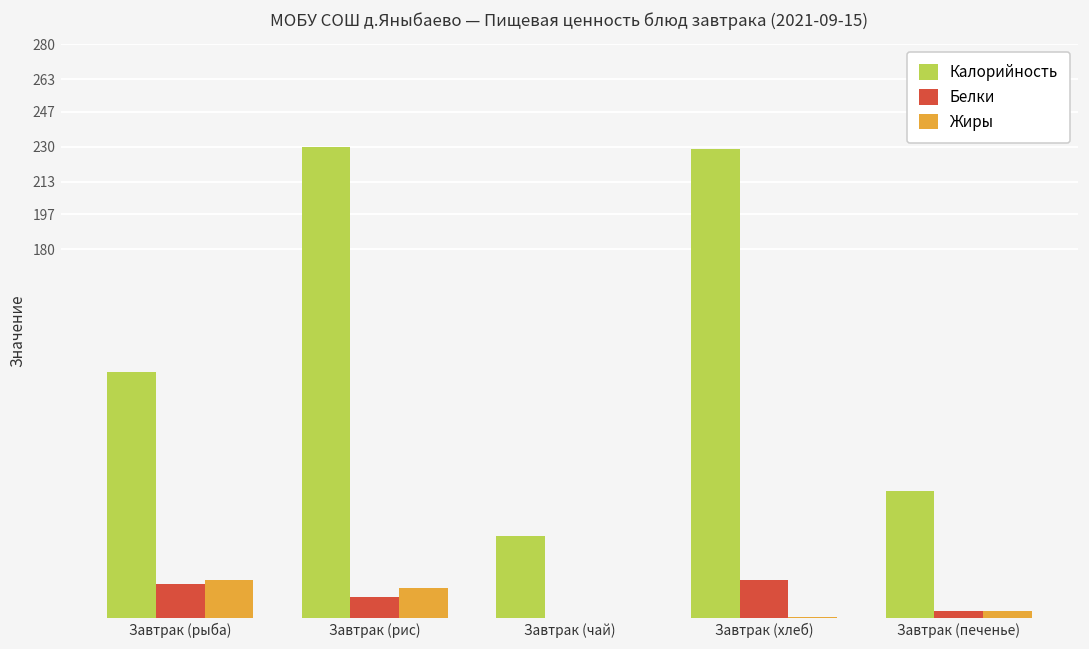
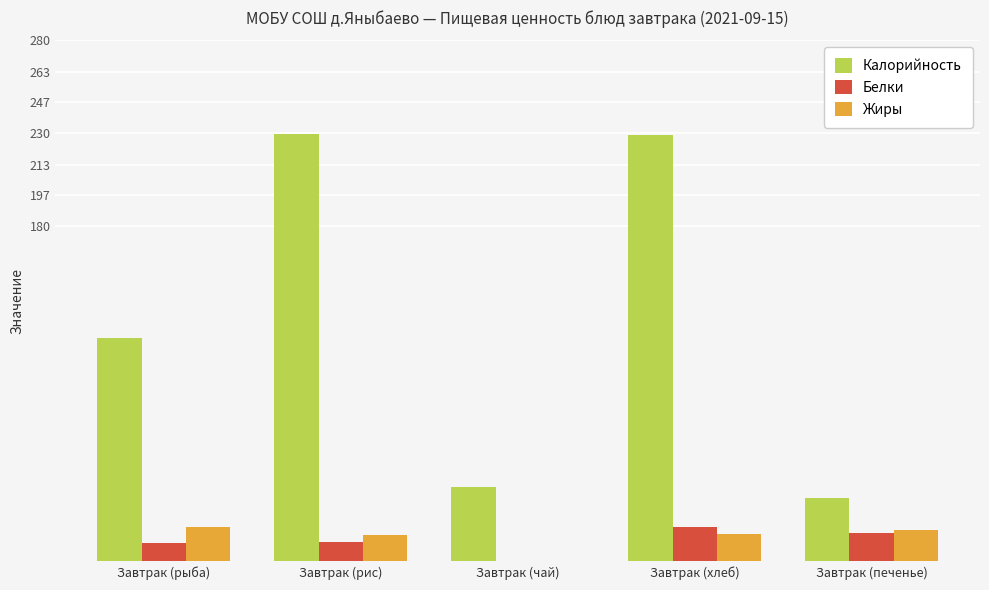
  {
    "Калорийность": {
      "Завтрак (рыба)": 120,
      "Завтрак (рис)": 230,
      "Завтрак (чай)": 40,
      "Завтрак (хлеб)": 229,
-     "Завтрак (печенье)": 62
+     "Завтрак (печенье)": 34
    },
    "Белки": {
-     "Завтрак (рыба)": 16,
+     "Завтрак (рыба)": 10,
      "Завтрак (рис)": 10,
      "Завтрак (чай)": 0,
      "Завтрак (хлеб)": 18,
-     "Завтрак (печенье)": 3
+     "Завтрак (печенье)": 15
    },
    "Жиры": {
      "Завтрак (рыба)": 18,
      "Завтрак (рис)": 14,
      "Завтрак (чай)": 0,
-     "Завтрак (хлеб)": 0,
-     "Завтрак (печенье)": 3
+     "Завтрак (хлеб)": 15,
+     "Завтрак (печенье)": 17
    }
  }
